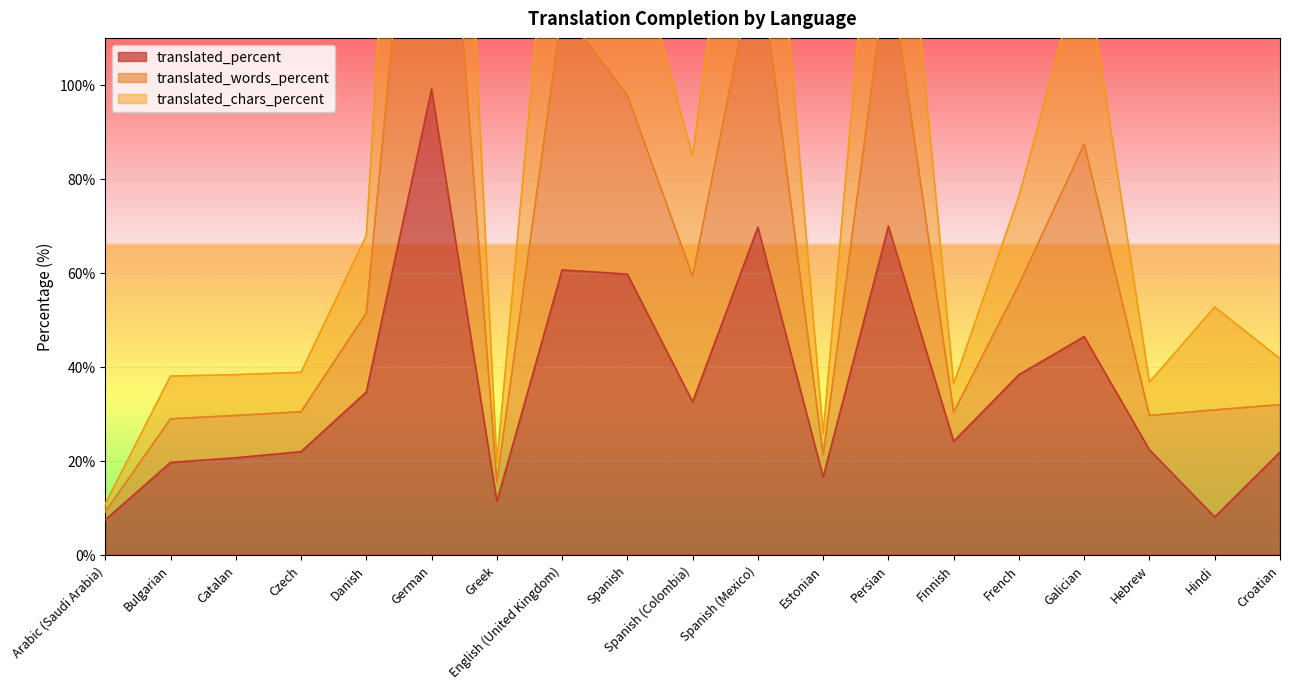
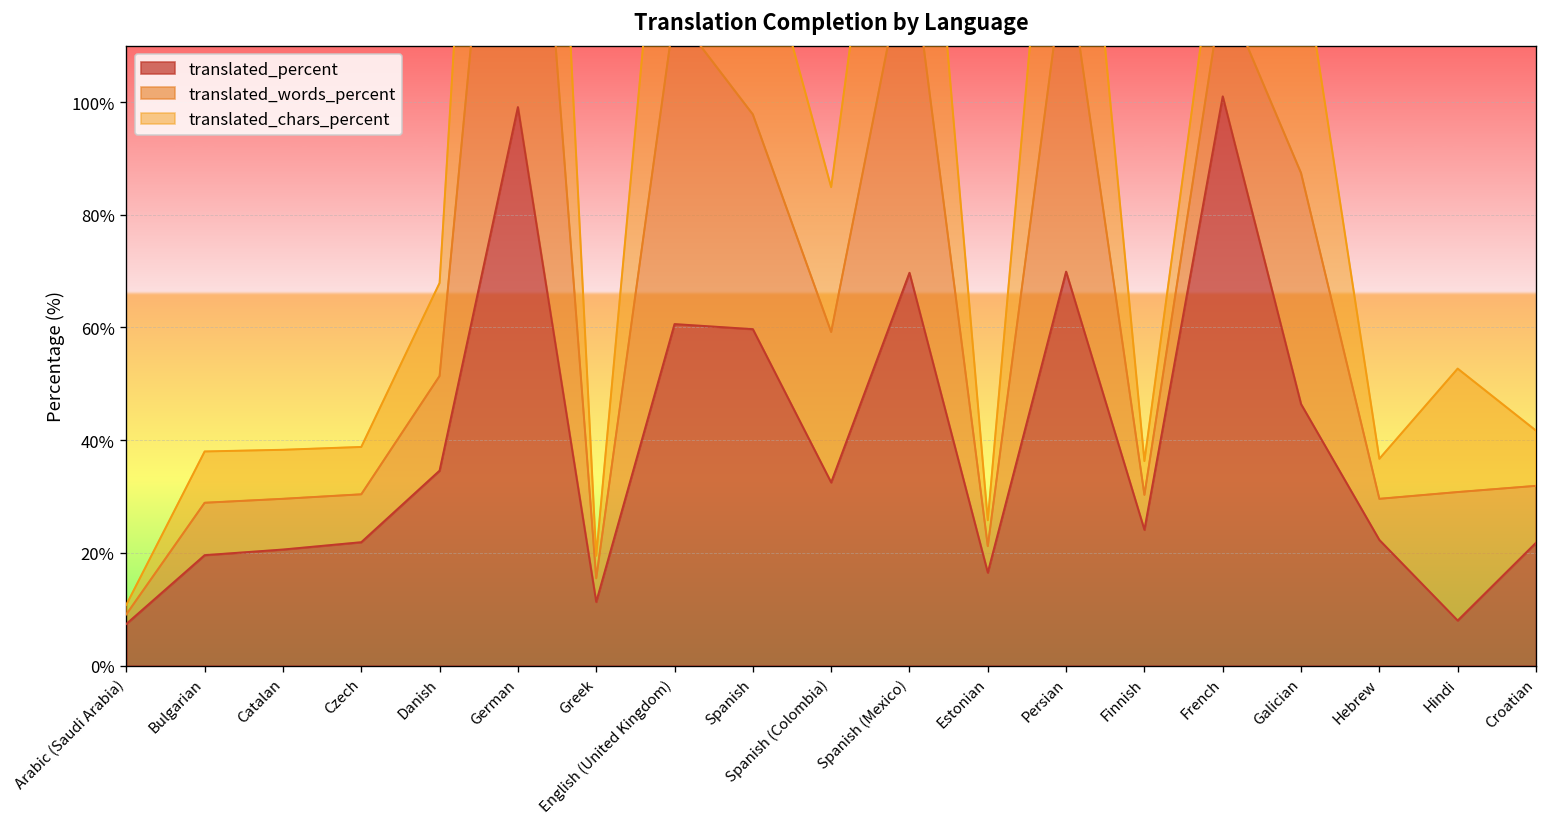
  {
    "translated_percent": {
      "Arabic (Saudi Arabia)": "7%",
      "Bulgarian": "20%",
      "Catalan": "21%",
      "Czech": "22%",
      "Danish": "35%",
      "German": "99%",
      "Greek": "11%",
      "English (United Kingdom)": "61%",
      "Spanish": "60%",
      "Spanish (Colombia)": "33%",
      "Spanish (Mexico)": "70%",
      "Estonian": "17%",
      "Persian": "70%",
      "Finnish": "24%",
-     "French": "38%",
+     "French": "101%",
      "Galician": "46%",
      "Hebrew": "22%",
      "Hindi": "8%",
      "Croatian": "22%"
    }
  }
